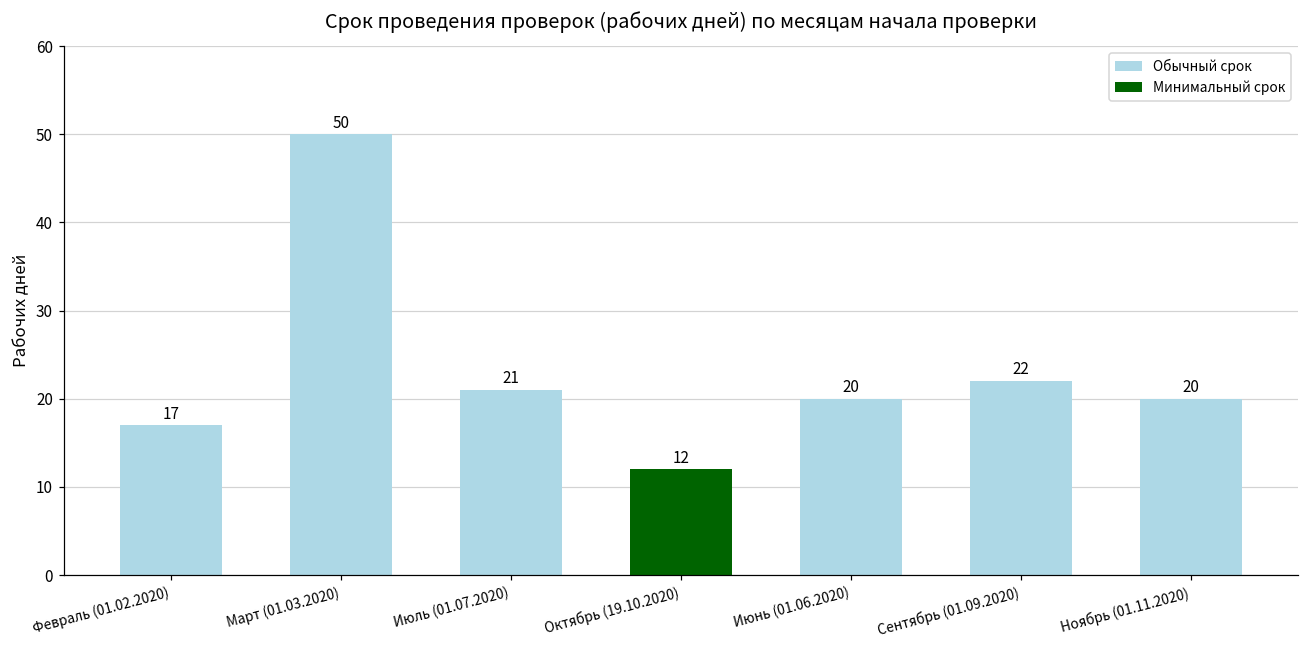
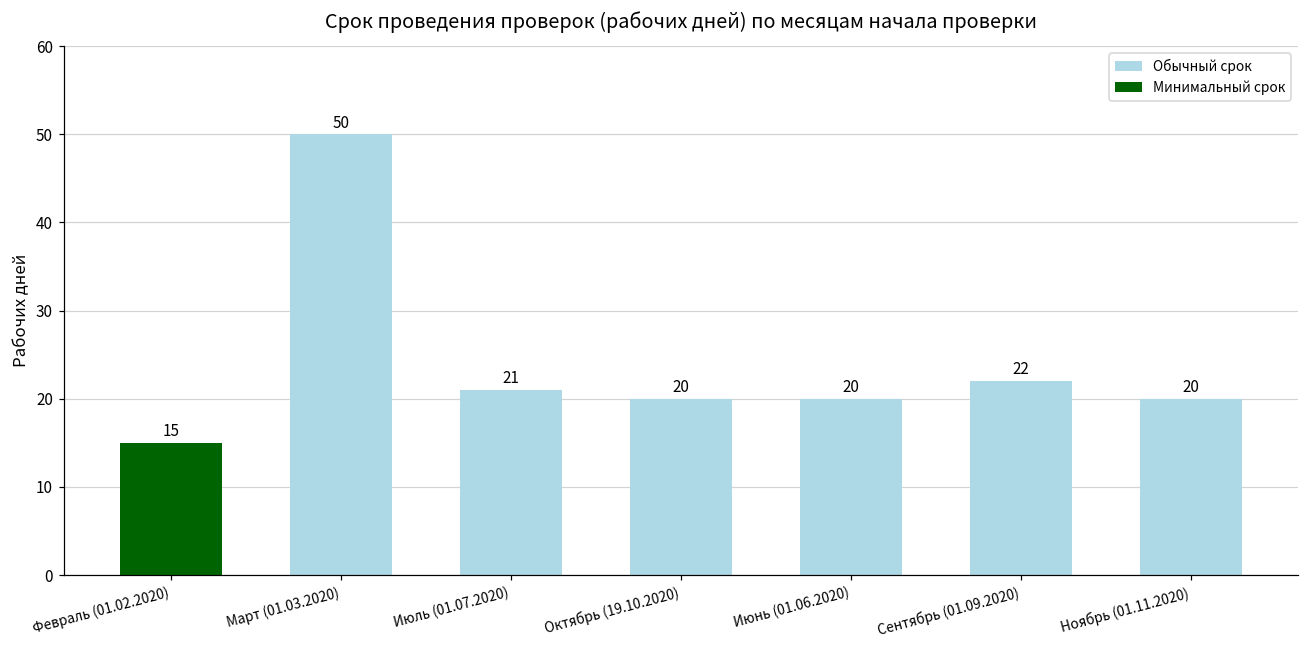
  {
-   "Февраль (01.02.2020)": 17,
+   "Февраль (01.02.2020)": 15,
    "Март (01.03.2020)": 50,
    "Июль (01.07.2020)": 21,
-   "Октябрь (19.10.2020)": 12,
+   "Октябрь (19.10.2020)": 20,
    "Июнь (01.06.2020)": 20,
    "Сентябрь (01.09.2020)": 22,
    "Ноябрь (01.11.2020)": 20
  }
